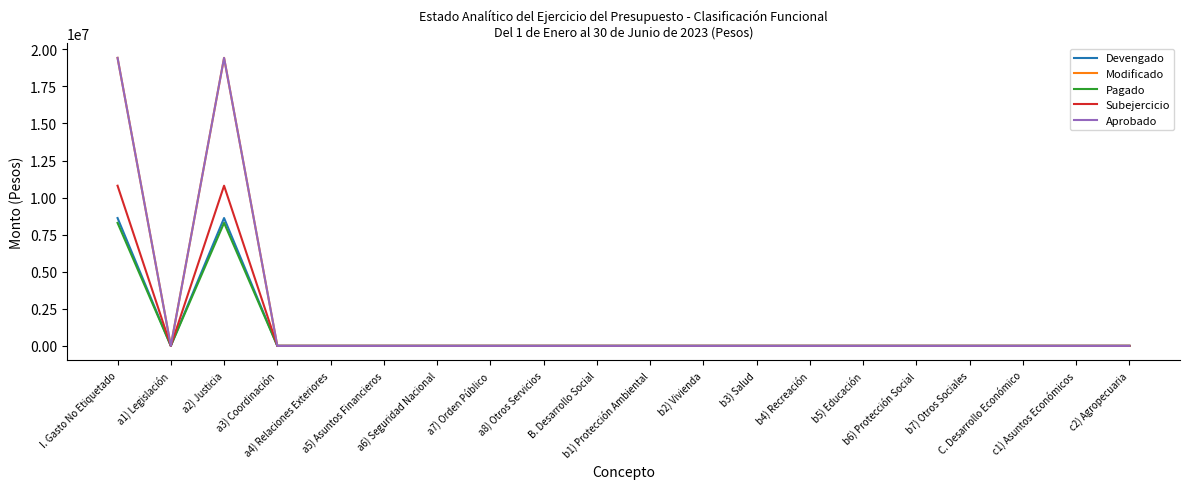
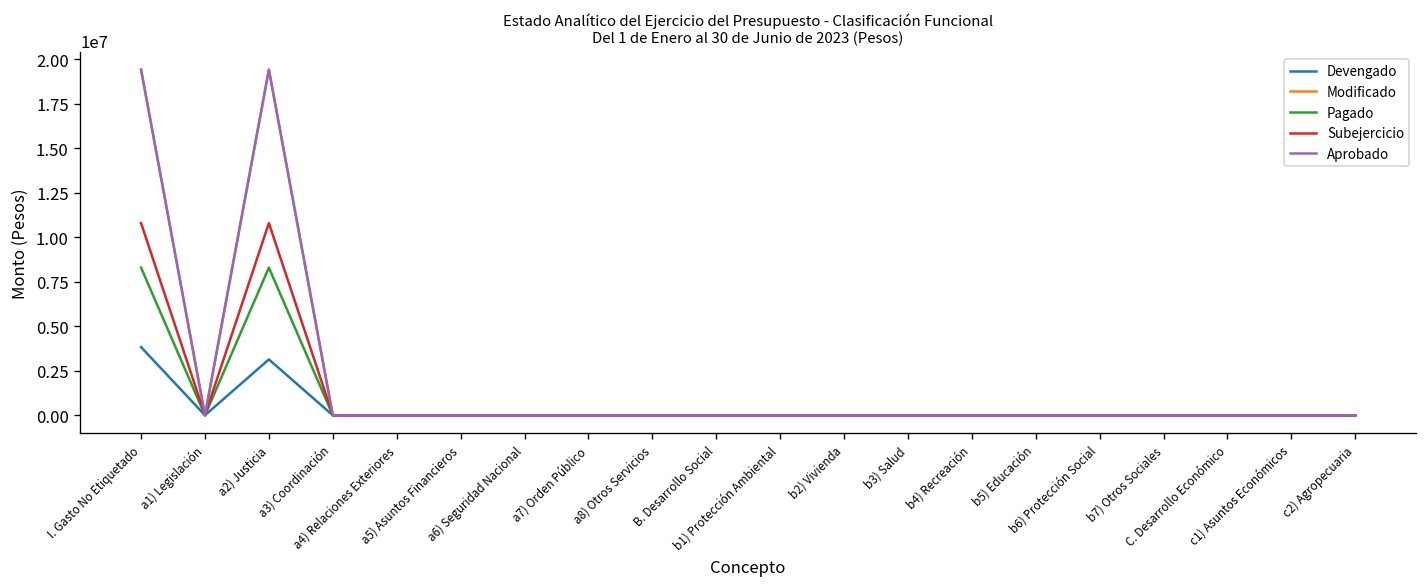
  {
    "Devengado": {
-     "I. Gasto No Etiquetado": 8600000,
-     "a2) Justicia": 8600000
+     "I. Gasto No Etiquetado": 3800000,
+     "a2) Justicia": 3100000
    },
    "Aprobado": {
      "I. Gasto No Etiquetado": 19400000,
      "a2) Justicia": 19400000
    },
    "Pagado": {
      "I. Gasto No Etiquetado": 8300000,
      "a2) Justicia": 8300000
    },
    "Subejercicio": {
      "I. Gasto No Etiquetado": 10800000,
      "a2) Justicia": 10800000
    }
  }
